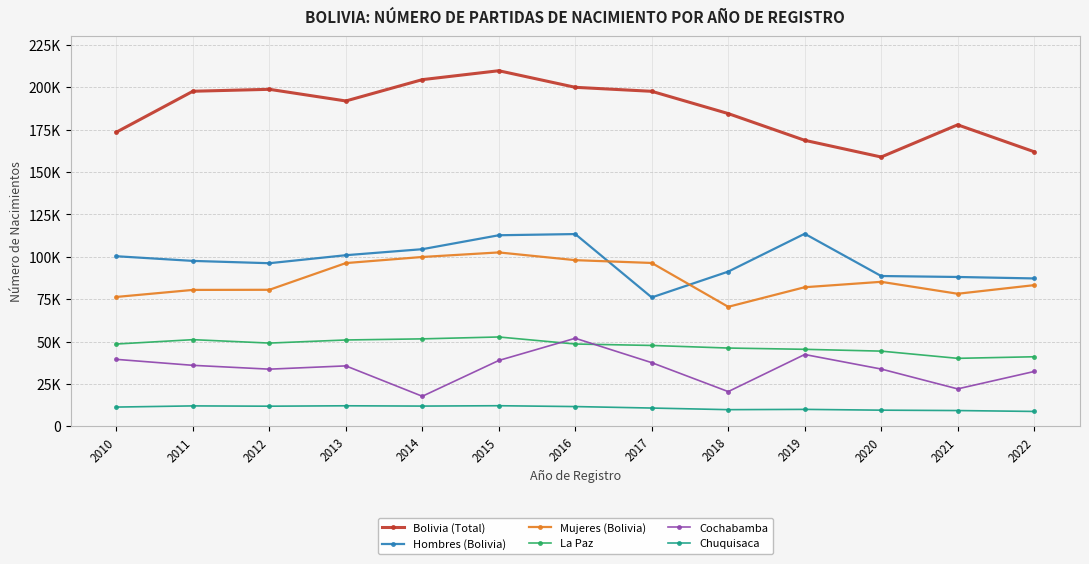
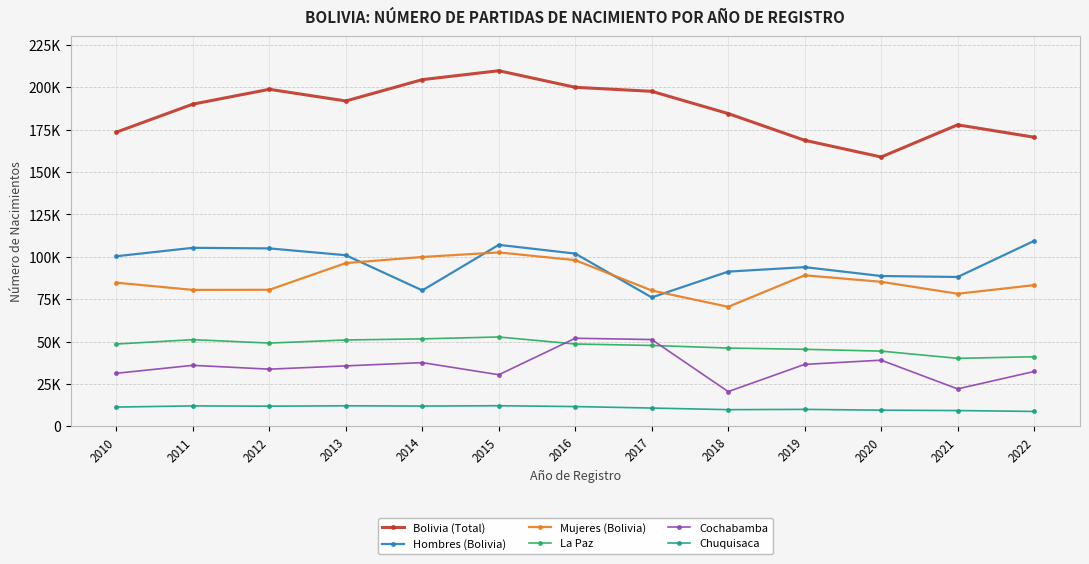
  {
    "Bolivia (Total)": {
      "2010": 174000,
-     "2011": 198000,
+     "2011": 190000,
      "2012": 199000,
      "2013": 192000,
      "2014": 205000,
      "2015": 210000,
      "2016": 200000,
      "2017": 198000,
      "2018": 184000,
      "2019": 169000,
      "2020": 159000,
      "2021": 178000,
-     "2022": 162000
+     "2022": 171000
    },
    "Hombres (Bolivia)": {
      "2010": 100000,
-     "2011": 98000,
-     "2012": 96000,
+     "2011": 105000,
+     "2012": 105000,
      "2013": 101000,
-     "2014": 105000,
-     "2015": 113000,
-     "2016": 113000,
+     "2014": 80000,
+     "2015": 107000,
+     "2016": 102000,
      "2017": 76000,
      "2018": 91000,
-     "2019": 114000,
+     "2019": 94000,
      "2020": 89000,
      "2021": 88000,
-     "2022": 87000
+     "2022": 109000
    },
    "Mujeres (Bolivia)": {
-     "2010": 76000,
+     "2010": 85000,
      "2011": 80000,
      "2012": 81000,
      "2013": 96000,
      "2014": 100000,
      "2015": 103000,
      "2016": 98000,
-     "2017": 96000,
+     "2017": 80000,
      "2018": 71000,
-     "2019": 82000,
+     "2019": 89000,
      "2020": 85000,
      "2021": 78000,
      "2022": 83000
    },
    "Cochabamba": {
-     "2010": 40000,
+     "2010": 31000,
      "2011": 36000,
      "2012": 34000,
      "2013": 36000,
-     "2014": 18000,
-     "2015": 39000,
+     "2014": 38000,
+     "2015": 30000,
      "2016": 52000,
-     "2017": 38000,
+     "2017": 51000,
      "2018": 21000,
-     "2019": 42000,
-     "2020": 34000,
+     "2019": 37000,
+     "2020": 39000,
      "2021": 22000,
      "2022": 32000
    }
  }
